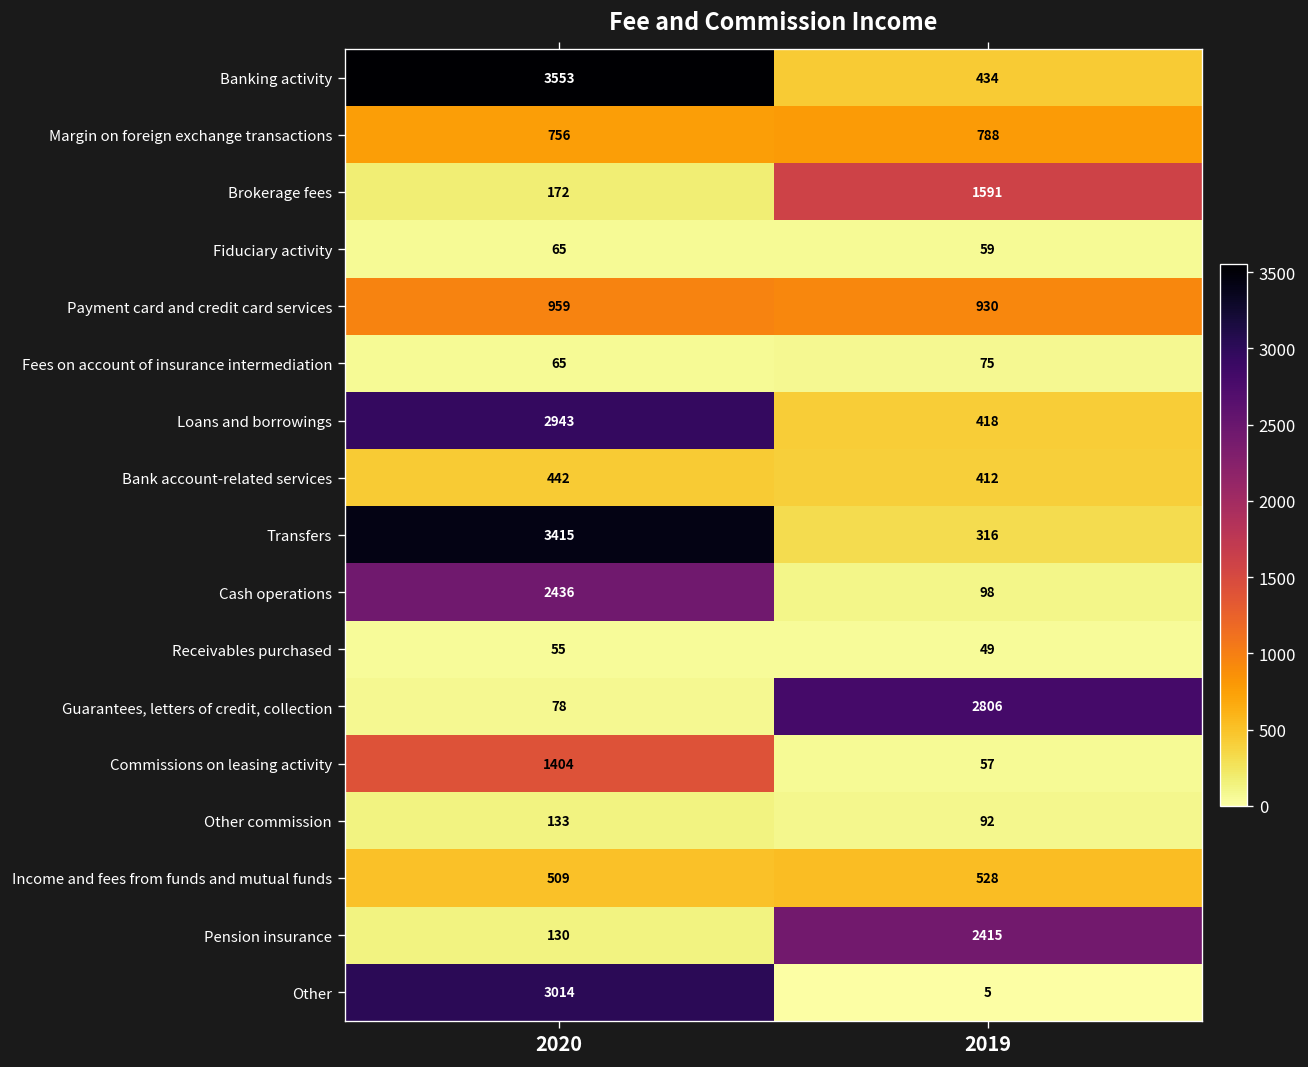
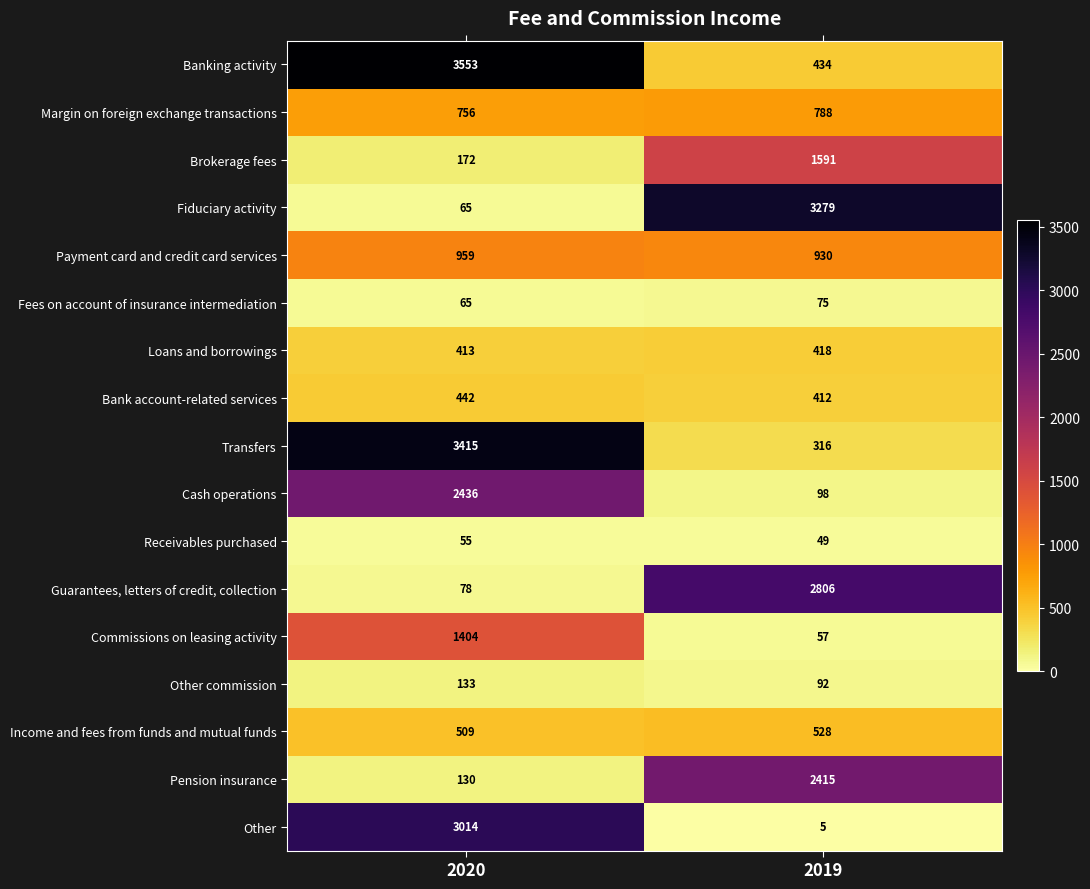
  {
    "Banking activity": {
      "2020": 3553,
      "2019": 434
    },
    "Margin on foreign exchange transactions": {
      "2020": 756,
      "2019": 788
    },
    "Brokerage fees": {
      "2020": 172,
      "2019": 1591
    },
    "Fiduciary activity": {
      "2020": 65,
-     "2019": 59
+     "2019": 3279
    },
    "Payment card and credit card services": {
      "2020": 959,
      "2019": 930
    },
    "Fees on account of insurance intermediation": {
      "2020": 65,
      "2019": 75
    },
    "Loans and borrowings": {
-     "2020": 2943,
+     "2020": 413,
      "2019": 418
    },
    "Bank account-related services": {
      "2020": 442,
      "2019": 412
    },
    "Transfers": {
      "2020": 3415,
      "2019": 316
    },
    "Cash operations": {
      "2020": 2436,
      "2019": 98
    },
    "Receivables purchased": {
      "2020": 55,
      "2019": 49
    },
    "Guarantees, letters of credit, collection": {
      "2020": 78,
      "2019": 2806
    },
    "Commissions on leasing activity": {
      "2020": 1404,
      "2019": 57
    },
    "Other commission": {
      "2020": 133,
      "2019": 92
    },
    "Income and fees from funds and mutual funds": {
      "2020": 509,
      "2019": 528
    },
    "Pension insurance": {
      "2020": 130,
      "2019": 2415
    },
    "Other": {
      "2020": 3014,
      "2019": 5
    }
  }
